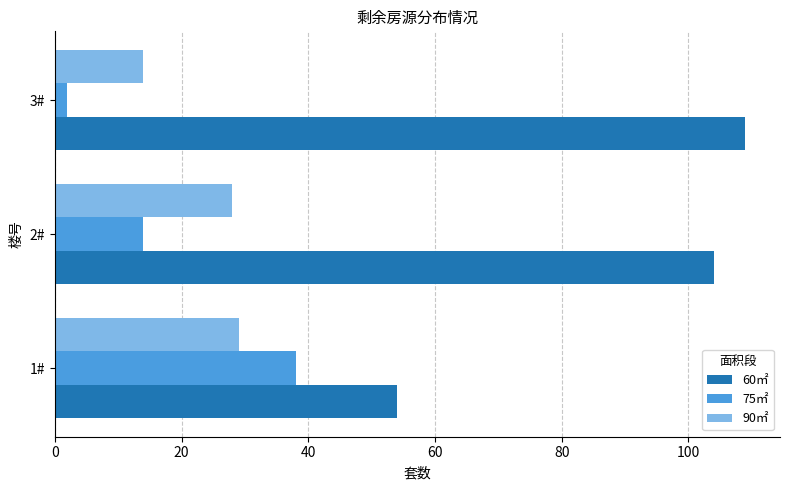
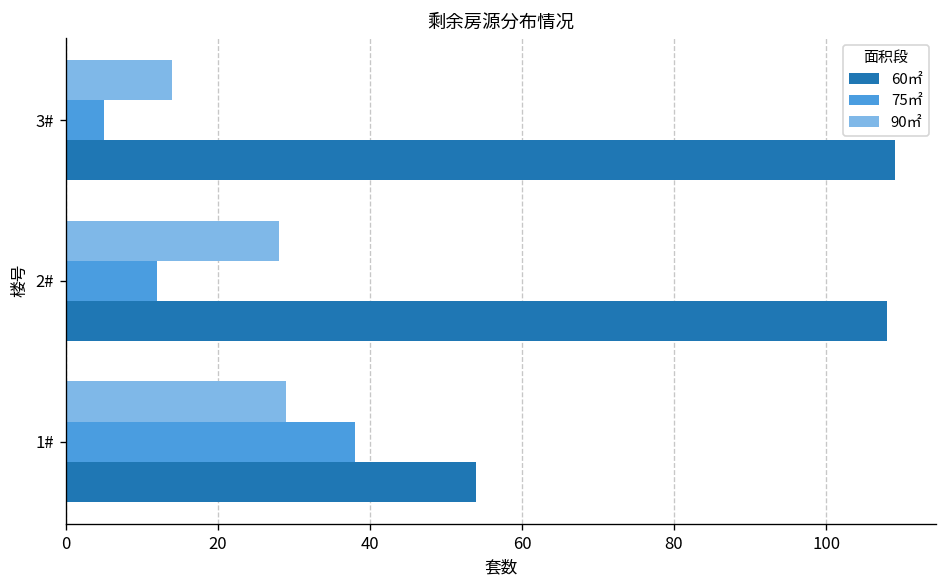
  {
    "60㎡": {
      "3#": 109,
-     "2#": 104,
+     "2#": 108,
      "1#": 54
    },
    "75㎡": {
-     "3#": 2,
-     "2#": 14,
+     "3#": 5,
+     "2#": 12,
      "1#": 38
    },
    "90㎡": {
      "3#": 14,
      "2#": 28,
      "1#": 29
    }
  }
